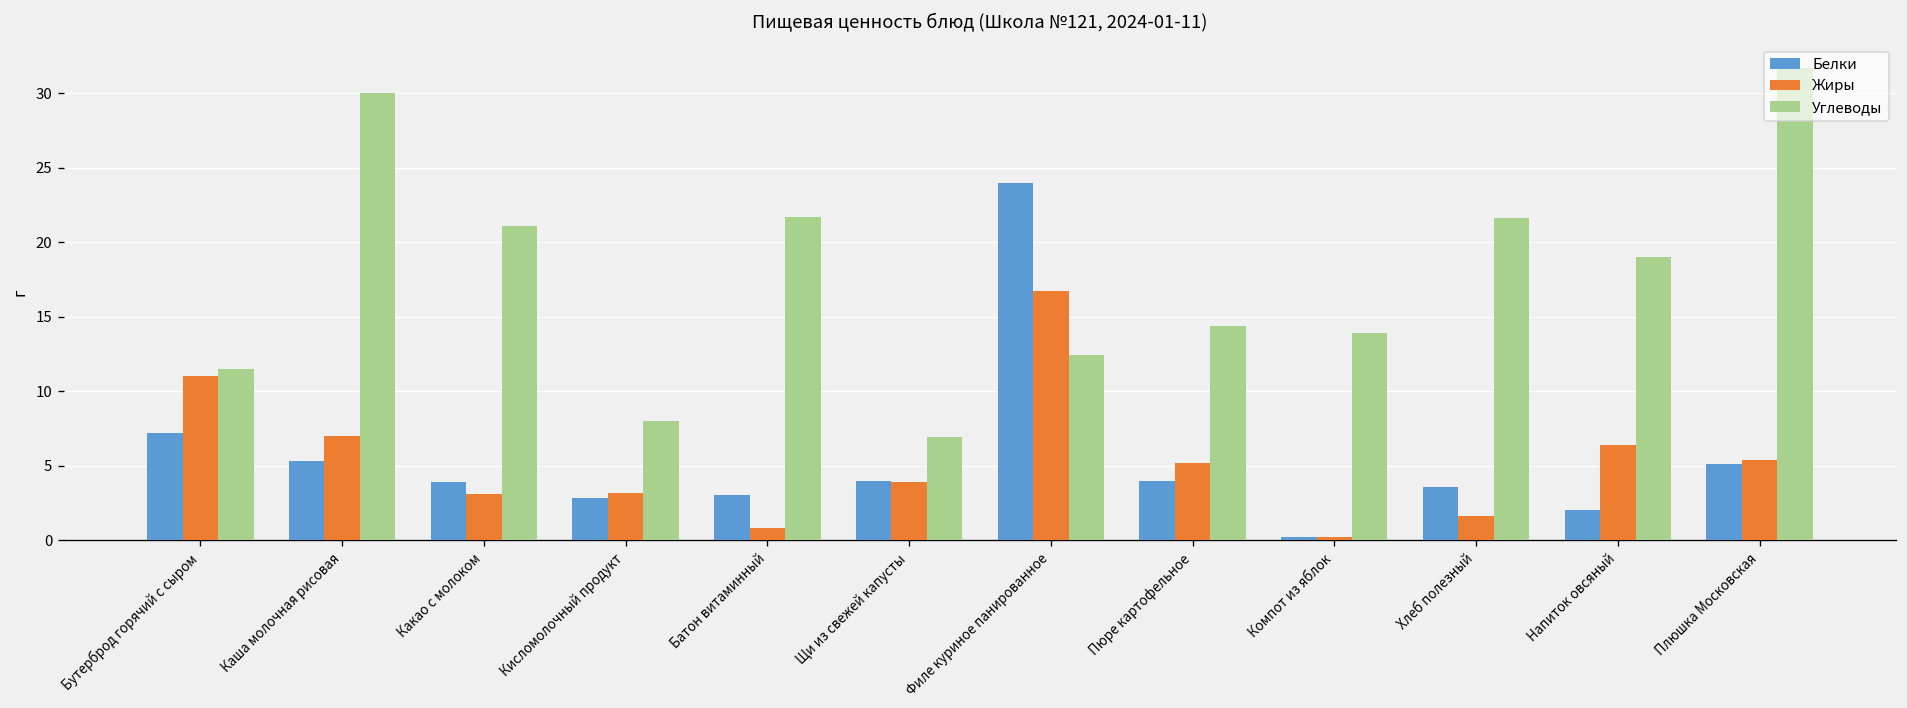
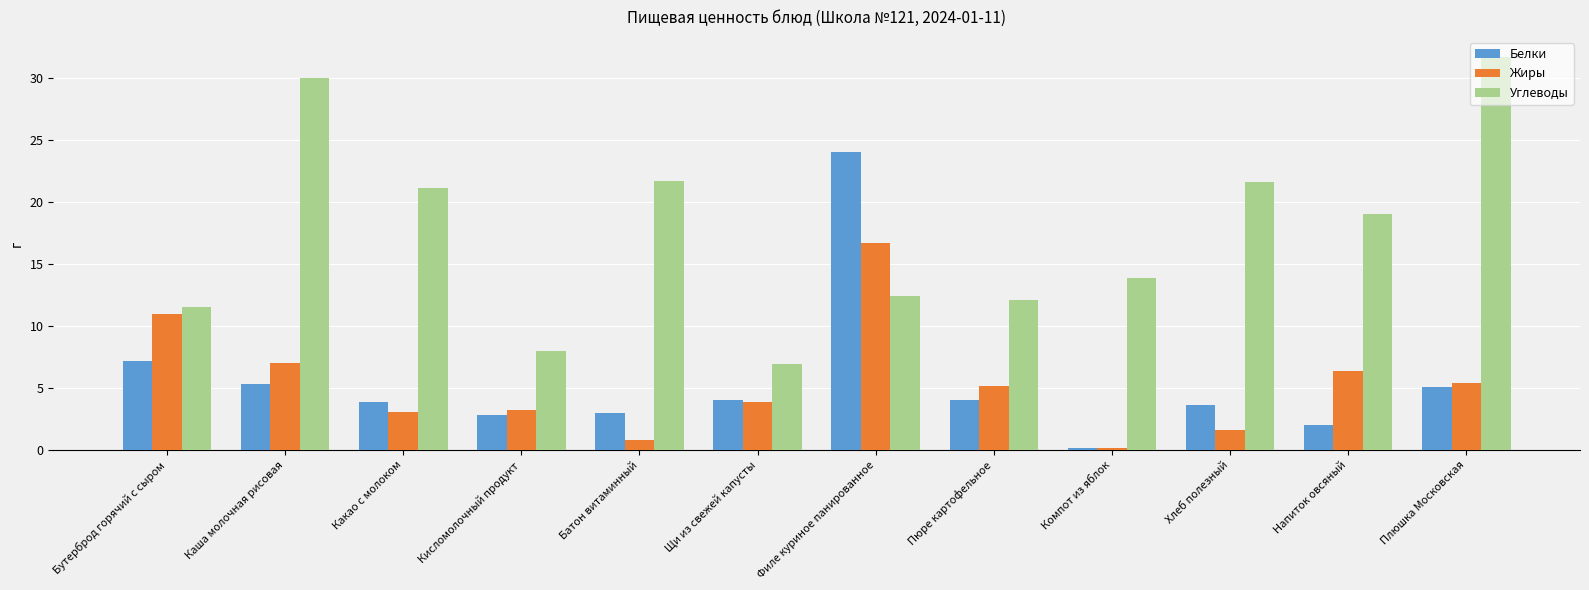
  {
    "Белки": {
      "Бутерброд горячий с сыром": 7.2,
      "Каша молочная рисовая": 5.3,
      "Какао с молоком": 3.9,
      "Кисломолочный продукт": 2.8,
      "Батон витаминный": 3.0,
      "Щи из свежей капусты": 4.0,
      "Филе куриное панированное": 24.0,
      "Пюре картофельное": 4.0,
      "Хлеб полезный": 3.6,
      "Напиток овсяный": 2.0,
      "Плюшка Московская": 5.1
    },
    "Жиры": {
      "Бутерброд горячий с сыром": 11.0,
      "Каша молочная рисовая": 7.0,
      "Какао с молоком": 3.1,
      "Кисломолочный продукт": 3.2,
      "Батон витаминный": 0.8,
      "Щи из свежей капусты": 3.9,
      "Филе куриное панированное": 16.7,
      "Пюре картофельное": 5.2,
      "Хлеб полезный": 1.6,
      "Напиток овсяный": 6.4,
      "Плюшка Московская": 5.4
    },
    "Углеводы": {
      "Бутерброд горячий с сыром": 11.5,
      "Каша молочная рисовая": 30.0,
      "Какао с молоком": 21.1,
      "Кисломолочный продукт": 8.0,
      "Батон витаминный": 21.7,
      "Щи из свежей капусты": 6.9,
      "Филе куриное панированное": 12.4,
-     "Пюре картофельное": 14.4,
+     "Пюре картофельное": 12.1,
      "Компот из яблок": 13.9,
      "Хлеб полезный": 21.6,
      "Напиток овсяный": 19.0
    }
  }
